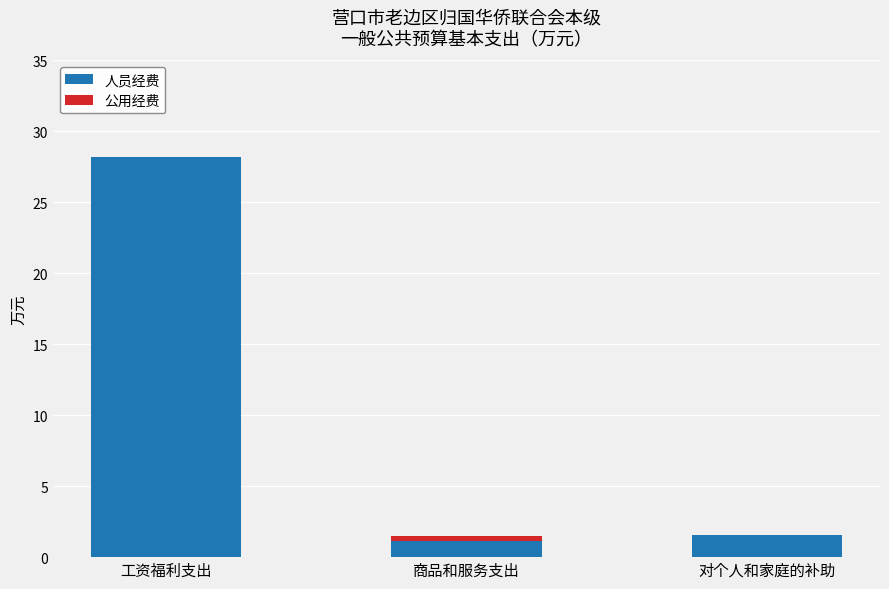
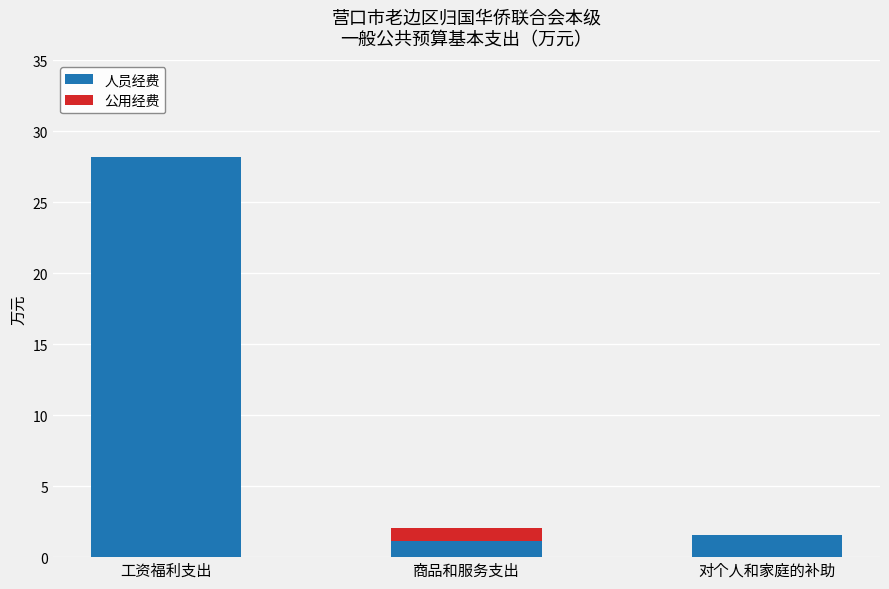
  {
    "人员经费": {
      "工资福利支出": 28.2,
      "商品和服务支出": 1.1,
      "对个人和家庭的补助": 1.6
    },
    "公用经费": {
      "工资福利支出": 0.0,
-     "商品和服务支出": 0.3,
+     "商品和服务支出": 0.9,
      "对个人和家庭的补助": 0.0
    }
  }
